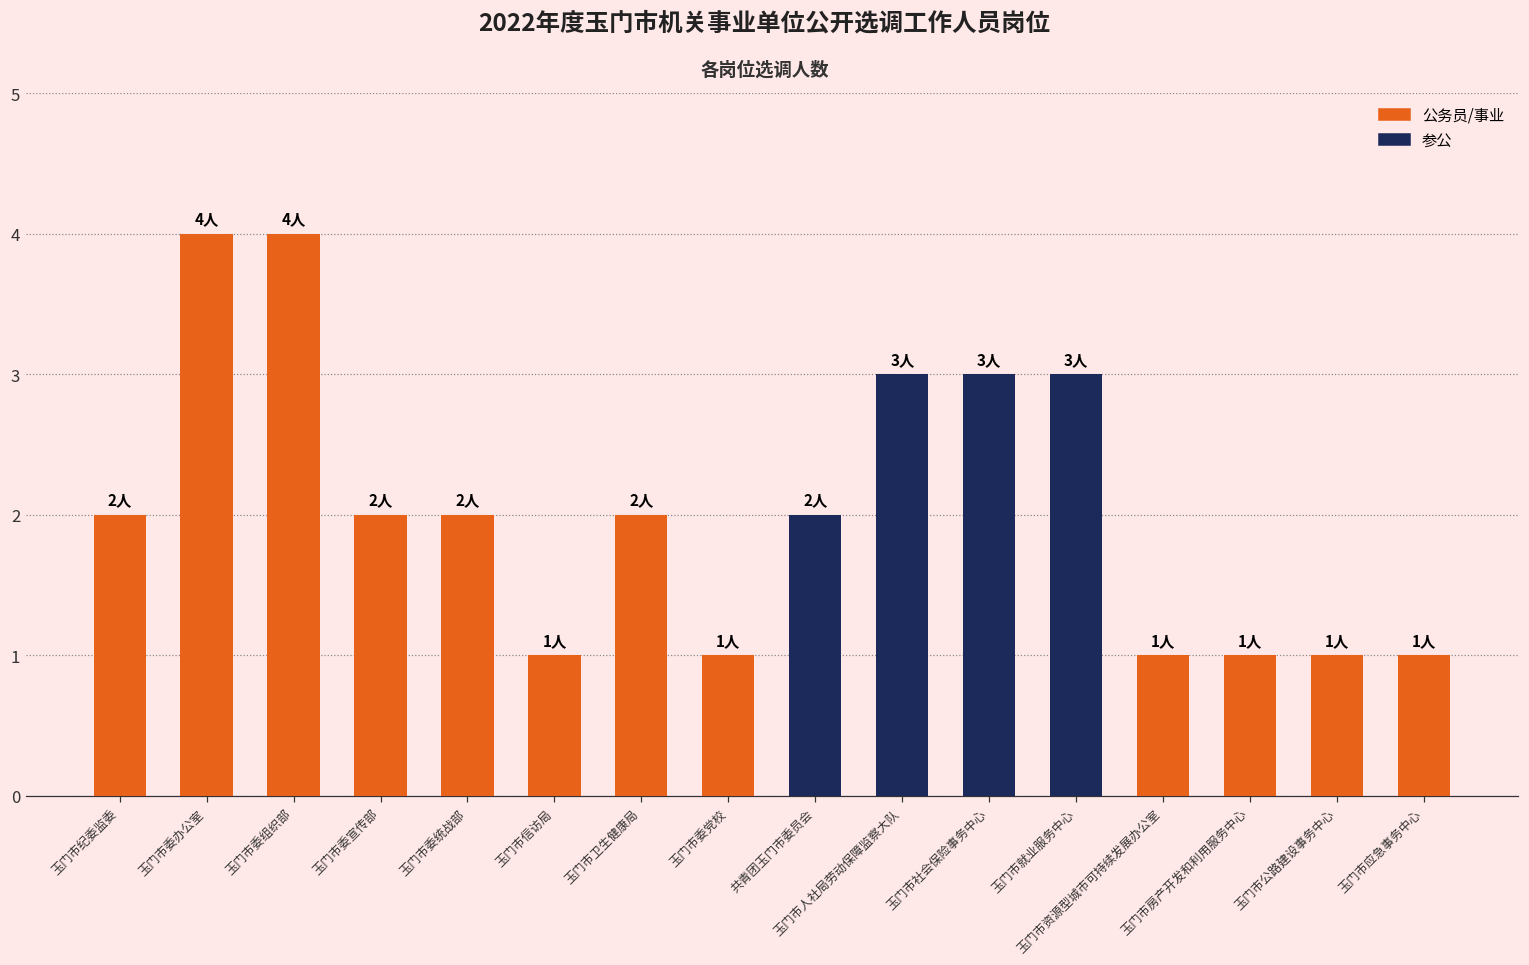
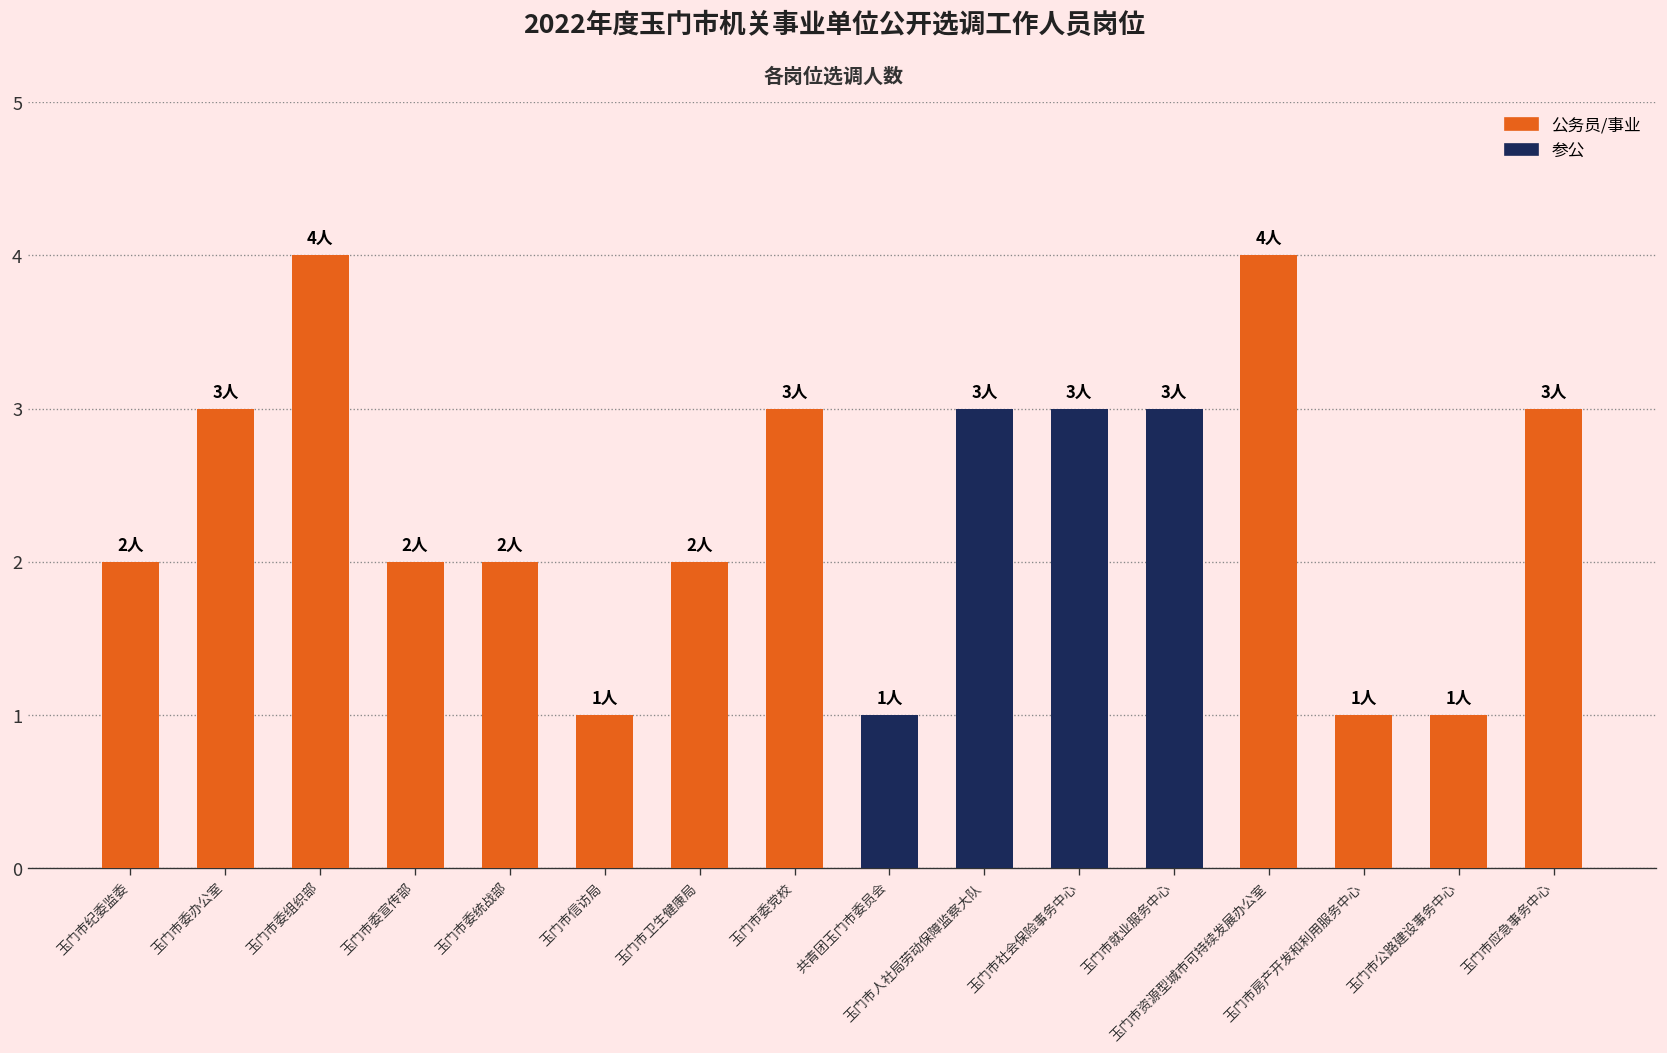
  {
    "玉门市纪委监委": "2人",
-   "玉门市委办公室": "4人",
+   "玉门市委办公室": "3人",
    "玉门市委组织部": "4人",
    "玉门市委宣传部": "2人",
    "玉门市委统战部": "2人",
    "玉门市信访局": "1人",
    "玉门市卫生健康局": "2人",
-   "玉门市委党校": "1人",
-   "共青团玉门市委员会": "2人",
+   "玉门市委党校": "3人",
+   "共青团玉门市委员会": "1人",
    "玉门市人社局劳动保障监察大队": "3人",
    "玉门市社会保险事务中心": "3人",
    "玉门市就业服务中心": "3人",
-   "玉门市资源型城市可持续发展办公室": "1人",
+   "玉门市资源型城市可持续发展办公室": "4人",
    "玉门市房产开发和利用服务中心": "1人",
    "玉门市公路建设事务中心": "1人",
-   "玉门市应急事务中心": "1人"
+   "玉门市应急事务中心": "3人"
  }
